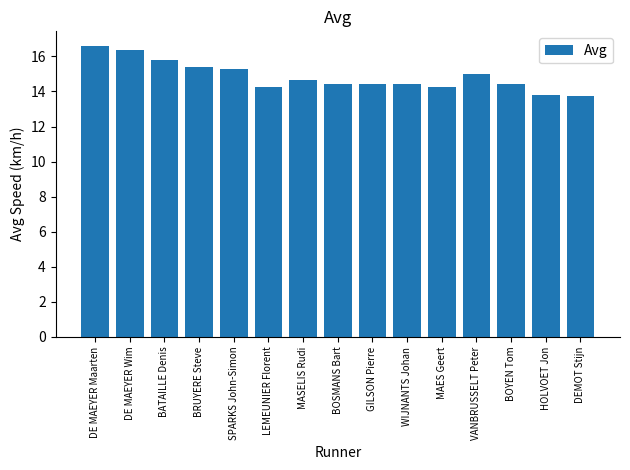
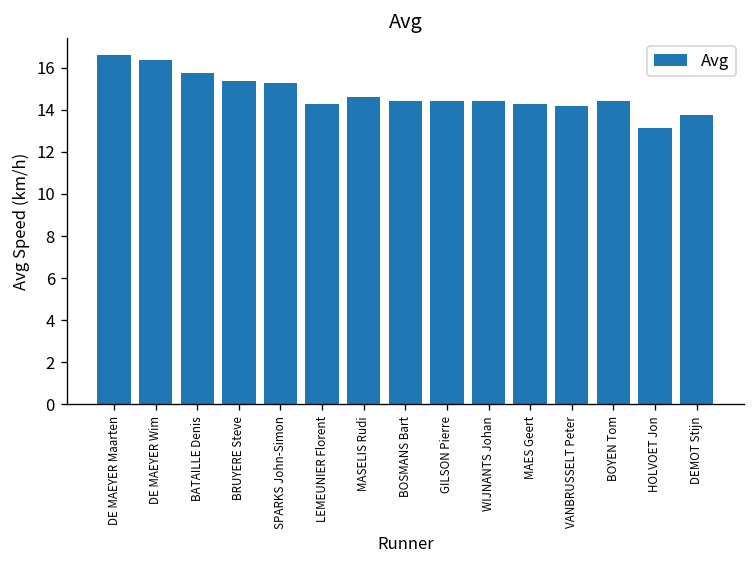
  {
    "DE MAEYER Maarten": 16.6,
    "DE MAEYER Wim": 16.4,
    "BATAILLE Denis": 15.8,
    "BRUYERE Steve": 15.4,
    "SPARKS John-Simon": 15.3,
    "LEMEUNIER Florent": 14.3,
    "MASELIS Rudi": 14.6,
    "BOSMANS Bart": 14.4,
    "GILSON Pierre": 14.4,
    "WIJNANTS Johan": 14.4,
    "MAES Geert": 14.3,
-   "VANBRUSSELT Peter": 15.0,
+   "VANBRUSSELT Peter": 14.2,
    "BOYEN Tom": 14.4,
-   "HOLVOET Jon": 13.8,
+   "HOLVOET Jon": 13.1,
    "DEMOT Stijn": 13.8
  }
